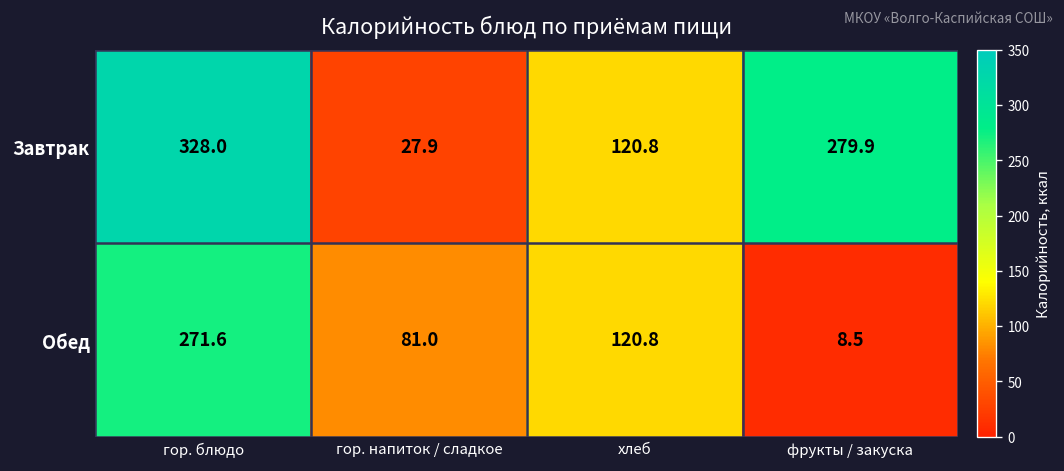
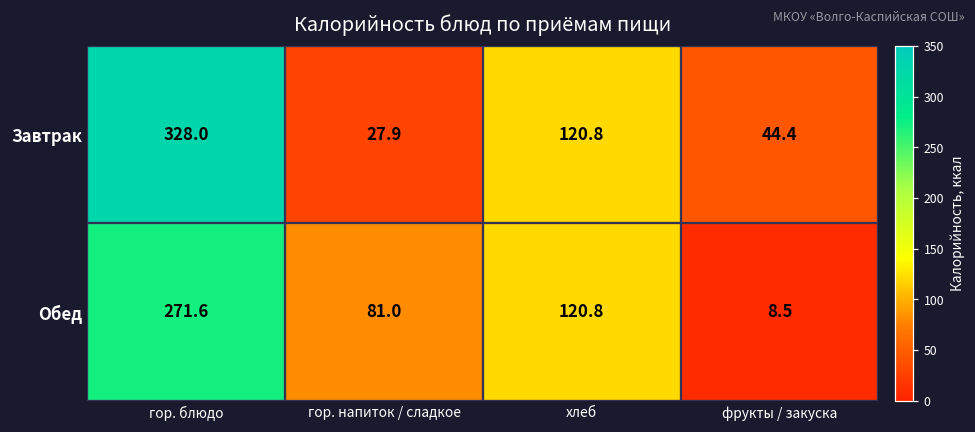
  {
    "Завтрак": {
      "гор. блюдо": 328.0,
      "гор. напиток / сладкое": 27.9,
      "хлеб": 120.8,
-     "фрукты / закуска": 279.9
+     "фрукты / закуска": 44.4
    },
    "Обед": {
      "гор. блюдо": 271.6,
      "гор. напиток / сладкое": 81.0,
      "хлеб": 120.8,
      "фрукты / закуска": 8.5
    }
  }
